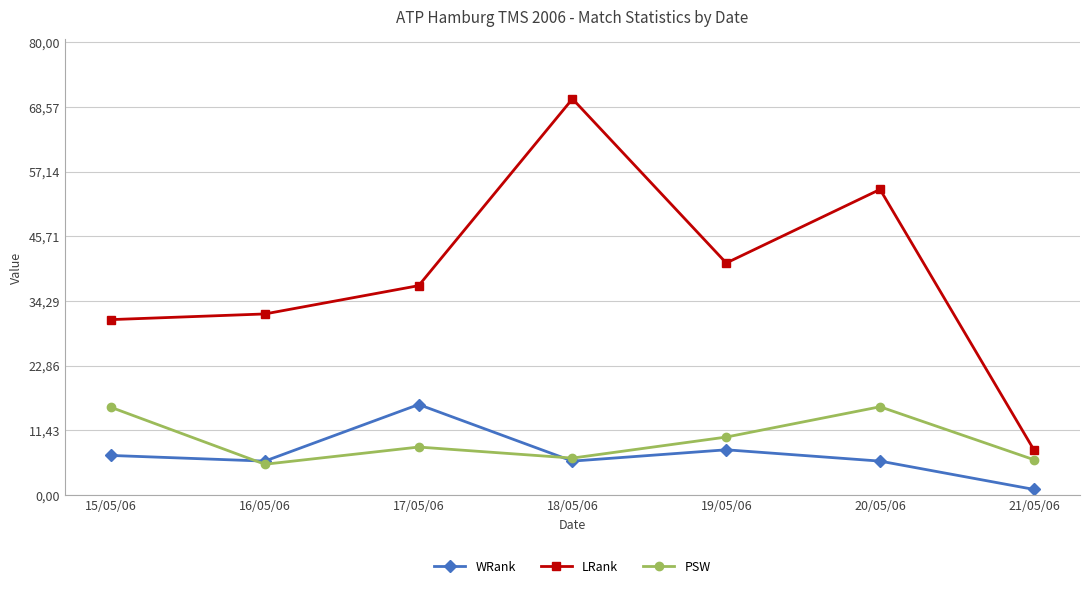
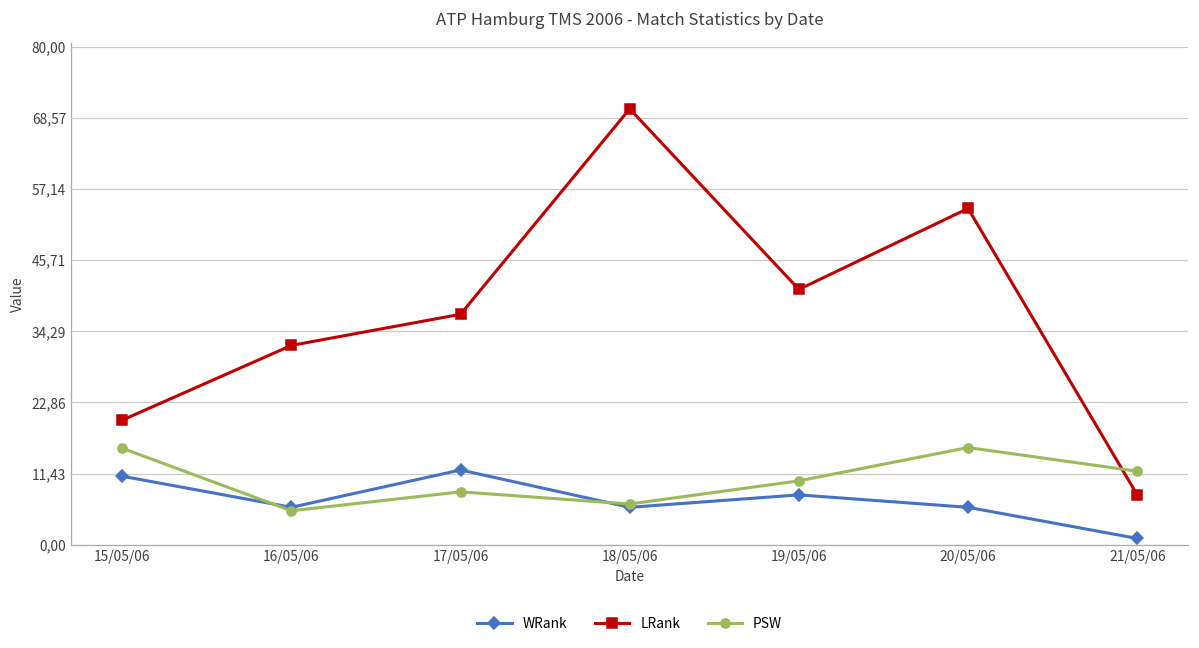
  {
    "WRank": {
-     "15/05/06": 700,
+     "15/05/06": 1100,
      "16/05/06": 600,
-     "17/05/06": 1600,
+     "17/05/06": 1200,
      "18/05/06": 600,
      "19/05/06": 800,
      "20/05/06": 600,
      "21/05/06": 100
    },
    "LRank": {
-     "15/05/06": 3100,
+     "15/05/06": 2000,
      "16/05/06": 3200,
      "17/05/06": 3700,
      "18/05/06": 7000,
      "19/05/06": 4100,
      "20/05/06": 5400,
      "21/05/06": 800
    },
    "PSW": {
      "15/05/06": 1600,
      "16/05/06": 500,
      "17/05/06": 800,
      "18/05/06": 700,
      "19/05/06": 1000,
      "20/05/06": 1600,
-     "21/05/06": 600
+     "21/05/06": 1200
    }
  }
